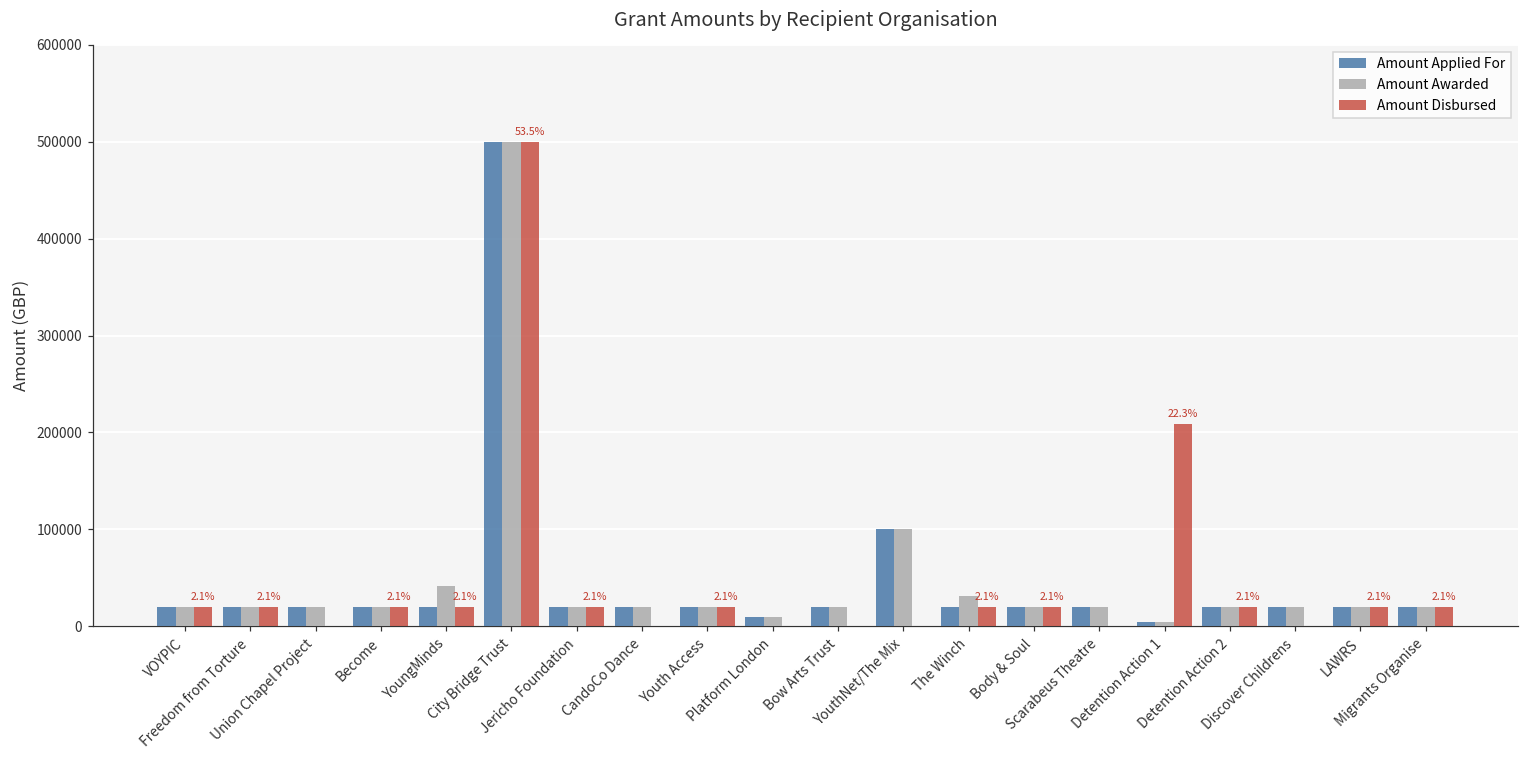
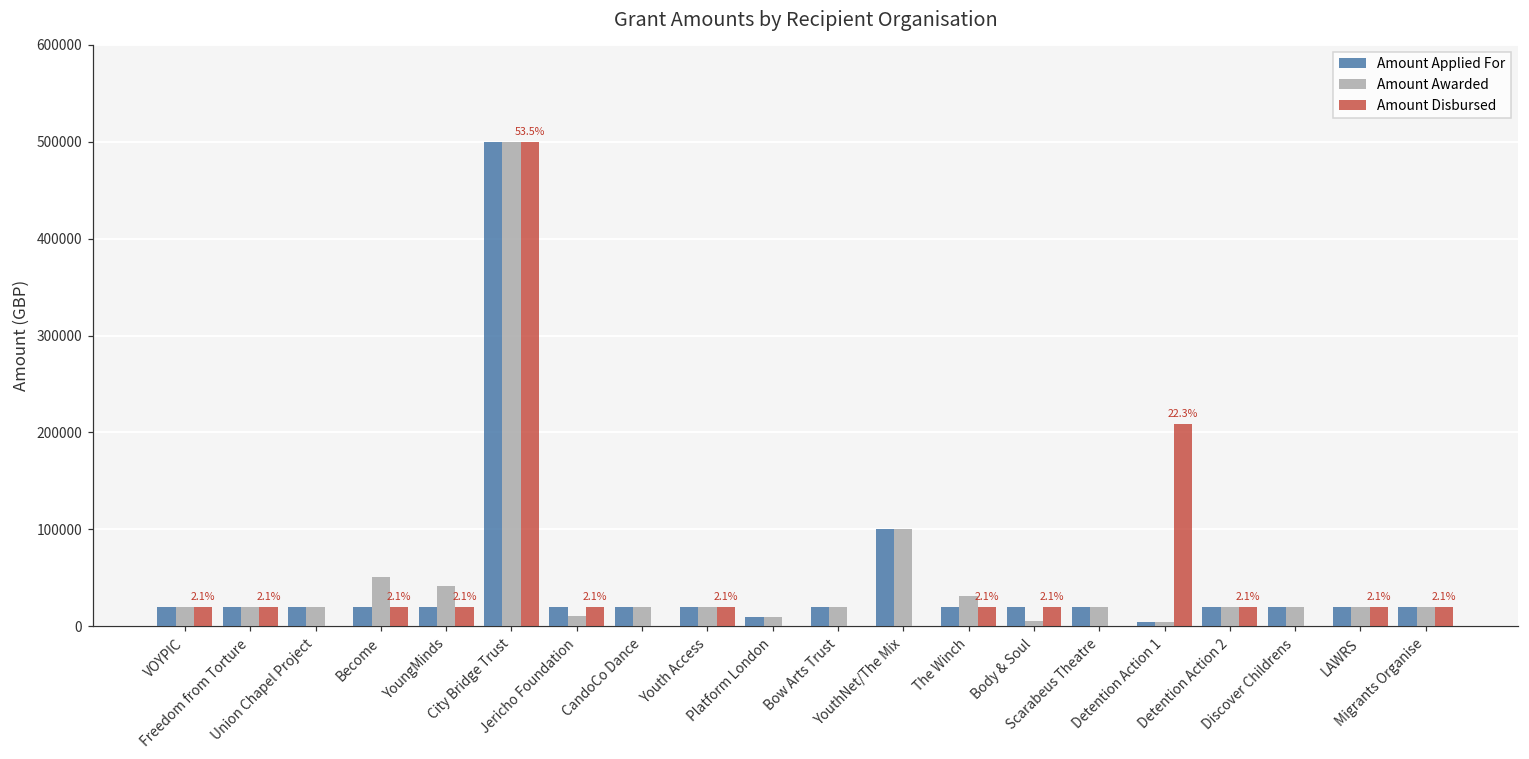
  {
    "Amount Applied For": {
      "VOYPIC": 20000,
      "Freedom from Torture": 20000,
      "Union Chapel Project": 20000,
      "Become": 20000,
      "YoungMinds": 20000,
      "City Bridge Trust": 500000,
      "Jericho Foundation": 20000,
      "CandoCo Dance": 20000,
      "Youth Access": 20000,
      "Platform London": 10000,
      "Bow Arts Trust": 20000,
      "YouthNet/The Mix": 100000,
      "The Winch": 20000,
      "Body & Soul": 20000,
      "Scarabeus Theatre": 20000,
      "Detention Action 1": 10000,
      "Detention Action 2": 20000,
      "Discover Childrens": 20000,
      "LAWRS": 20000,
      "Migrants Organise": 20000
    },
    "Amount Awarded": {
      "VOYPIC": 20000,
      "Freedom from Torture": 20000,
      "Union Chapel Project": 20000,
-     "Become": 20000,
+     "Become": 50000,
      "YoungMinds": 40000,
      "City Bridge Trust": 500000,
-     "Jericho Foundation": 20000,
+     "Jericho Foundation": 10000,
      "CandoCo Dance": 20000,
      "Youth Access": 20000,
      "Platform London": 10000,
      "Bow Arts Trust": 20000,
      "YouthNet/The Mix": 100000,
      "The Winch": 30000,
-     "Body & Soul": 20000,
+     "Body & Soul": 10000,
      "Scarabeus Theatre": 20000,
      "Detention Action 1": 10000,
      "Detention Action 2": 20000,
      "Discover Childrens": 20000,
      "LAWRS": 20000,
      "Migrants Organise": 20000
    },
    "Amount Disbursed": {
      "Union Chapel Project": 0,
      "CandoCo Dance": 0,
      "Platform London": 0,
      "Bow Arts Trust": 0,
      "YouthNet/The Mix": 0,
      "Scarabeus Theatre": 0,
      "Discover Childrens": 0
    }
  }
